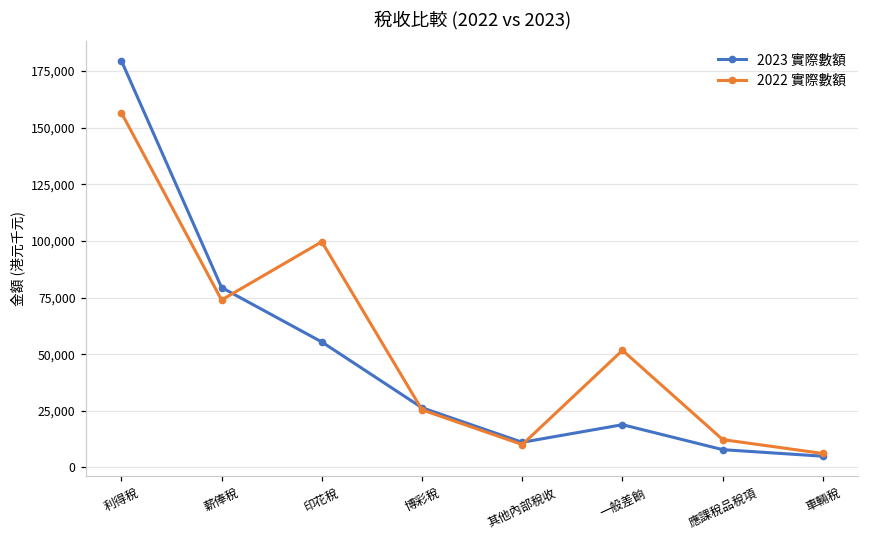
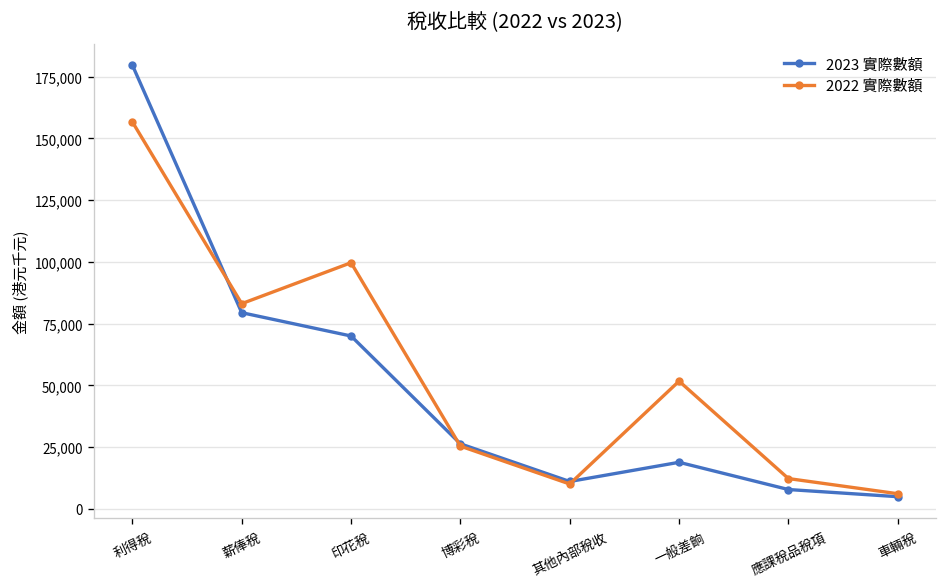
  {
    "2023 實際數額": {
      "利得稅": "180,000",
      "薪俸稅": "79,000",
-     "印花稅": "55,000",
+     "印花稅": "70,000",
      "一般差餉": "19,000",
      "應課稅品稅項": "8,000"
    },
    "2022 實際數額": {
      "利得稅": "157,000",
-     "薪俸稅": "74,000",
+     "薪俸稅": "83,000",
      "印花稅": "100,000",
      "一般差餉": "52,000",
      "應課稅品稅項": "12,000"
    }
  }
